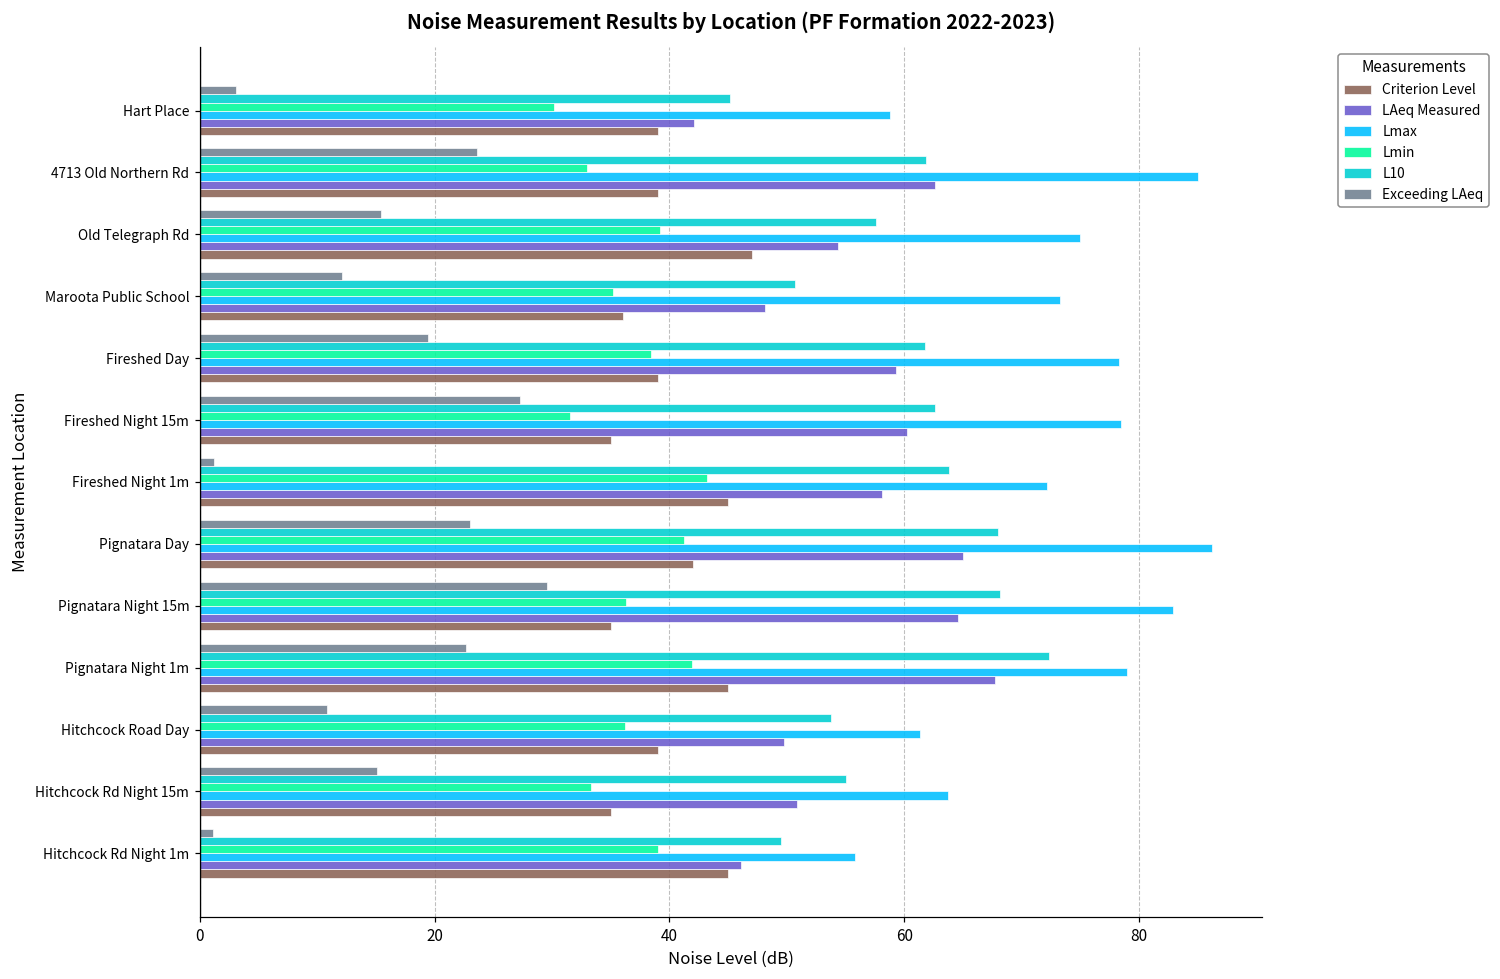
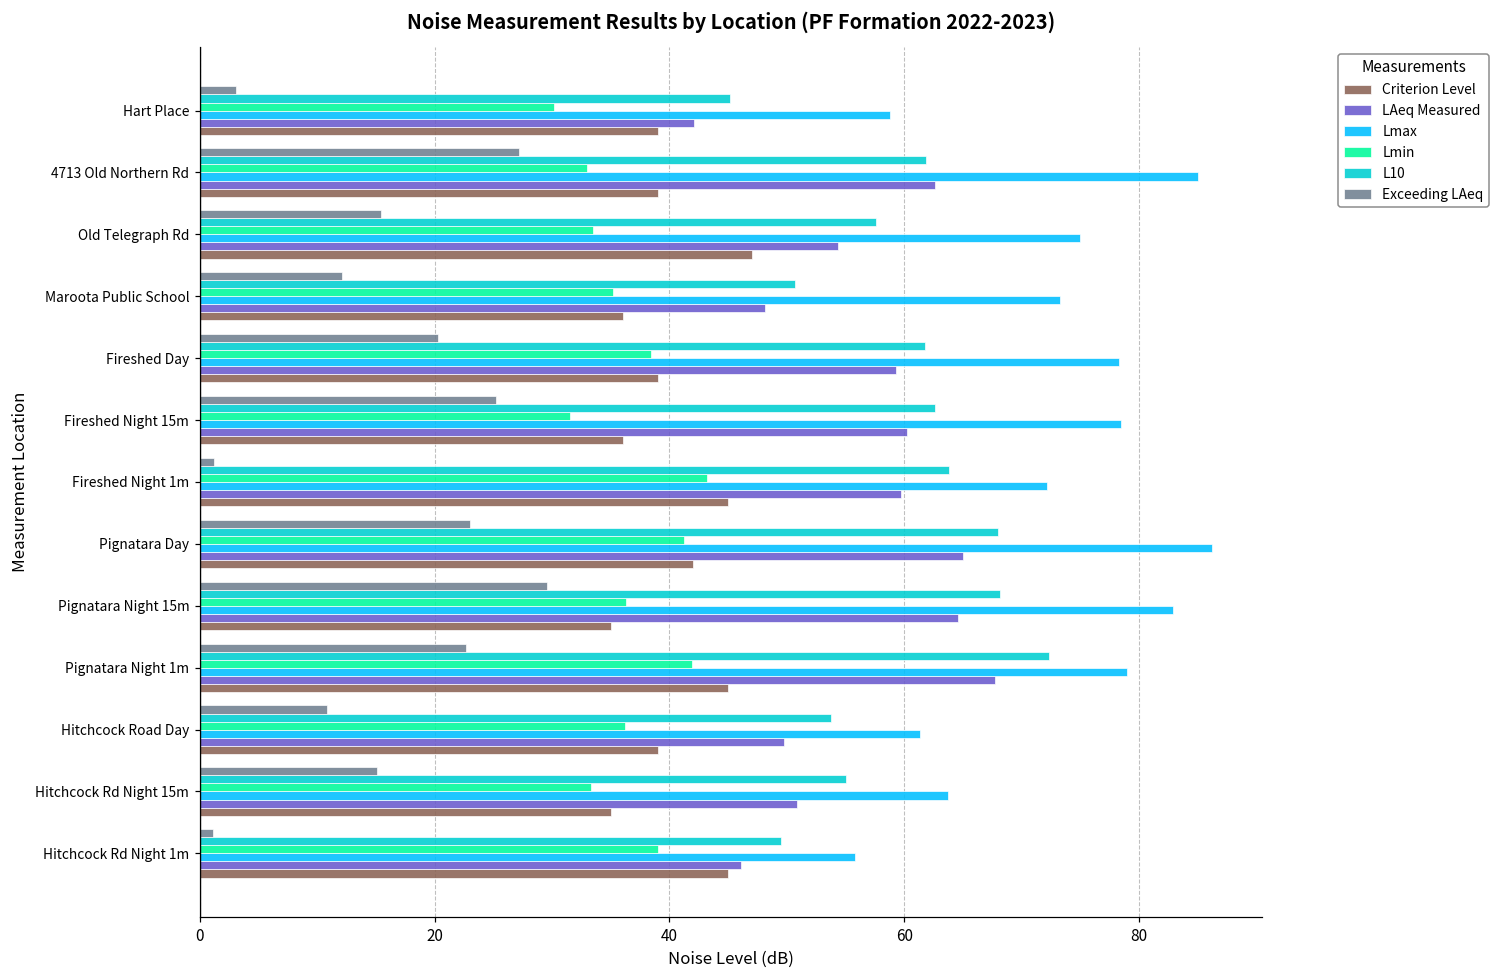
  {
    "Criterion Level": {
      "Hart Place": 39,
      "4713 Old Northern Rd": 39,
      "Old Telegraph Rd": 47,
      "Maroota Public School": 36,
      "Fireshed Day": 39,
-     "Fireshed Night 15m": 35,
+     "Fireshed Night 15m": 36,
      "Fireshed Night 1m": 45,
      "Pignatara Day": 42,
      "Pignatara Night 15m": 35,
      "Pignatara Night 1m": 45,
      "Hitchcock Road Day": 39,
      "Hitchcock Rd Night 15m": 35,
      "Hitchcock Rd Night 1m": 45
    },
    "LAeq Measured": {
      "Hart Place": 42.1,
      "4713 Old Northern Rd": 62.6,
      "Old Telegraph Rd": 54.4,
      "Maroota Public School": 48.1,
      "Fireshed Day": 59.3,
      "Fireshed Night 15m": 60.2,
-     "Fireshed Night 1m": 58.1,
+     "Fireshed Night 1m": 59.7,
      "Pignatara Day": 65.0,
      "Pignatara Night 15m": 64.6,
      "Pignatara Night 1m": 67.7,
      "Hitchcock Road Day": 49.8,
      "Hitchcock Rd Night 15m": 50.9,
      "Hitchcock Rd Night 1m": 46.1
    },
    "Lmin": {
      "Hart Place": 30.2,
      "4713 Old Northern Rd": 33.0,
-     "Old Telegraph Rd": 39.2,
+     "Old Telegraph Rd": 33.5,
      "Maroota Public School": 35.2,
      "Fireshed Day": 38.4,
      "Fireshed Night 15m": 31.5,
      "Fireshed Night 1m": 43.2,
      "Pignatara Day": 41.2,
      "Pignatara Night 15m": 36.3,
      "Pignatara Night 1m": 41.9,
      "Hitchcock Road Day": 36.2,
      "Hitchcock Rd Night 15m": 33.3,
      "Hitchcock Rd Night 1m": 39.0
    },
    "Exceeding LAeq": {
      "Hart Place": 3.1,
-     "4713 Old Northern Rd": 23.6,
+     "4713 Old Northern Rd": 27.2,
      "Old Telegraph Rd": 15.4,
      "Maroota Public School": 12.1,
-     "Fireshed Day": 19.4,
-     "Fireshed Night 15m": 27.3,
+     "Fireshed Day": 20.3,
+     "Fireshed Night 15m": 25.2,
      "Fireshed Night 1m": 1.2,
      "Pignatara Day": 23.0,
      "Pignatara Night 15m": 29.6,
      "Pignatara Night 1m": 22.7,
      "Hitchcock Road Day": 10.8,
      "Hitchcock Rd Night 15m": 15.1,
      "Hitchcock Rd Night 1m": 1.1
    }
  }
